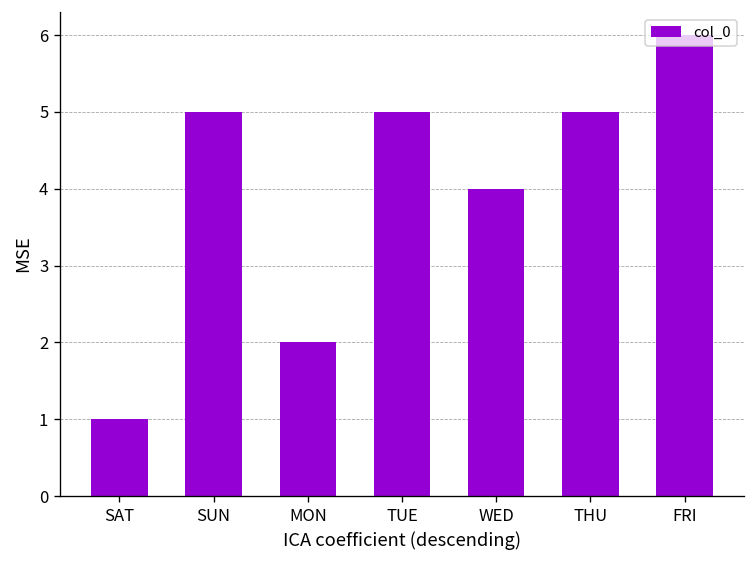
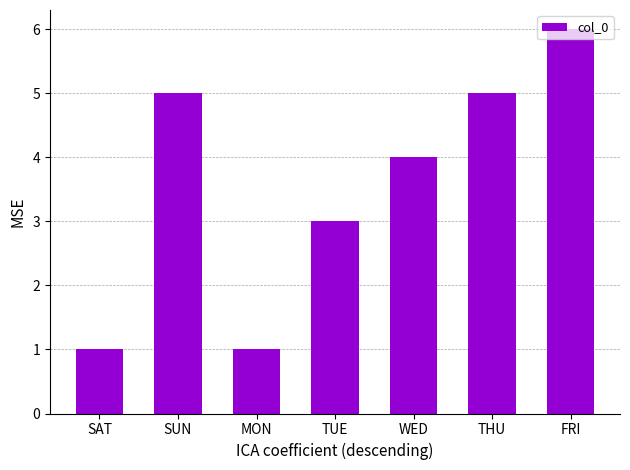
  {
    "SAT": 1,
    "SUN": 5,
-   "MON": 2,
-   "TUE": 5,
+   "MON": 1,
+   "TUE": 3,
    "WED": 4,
    "THU": 5
  }
